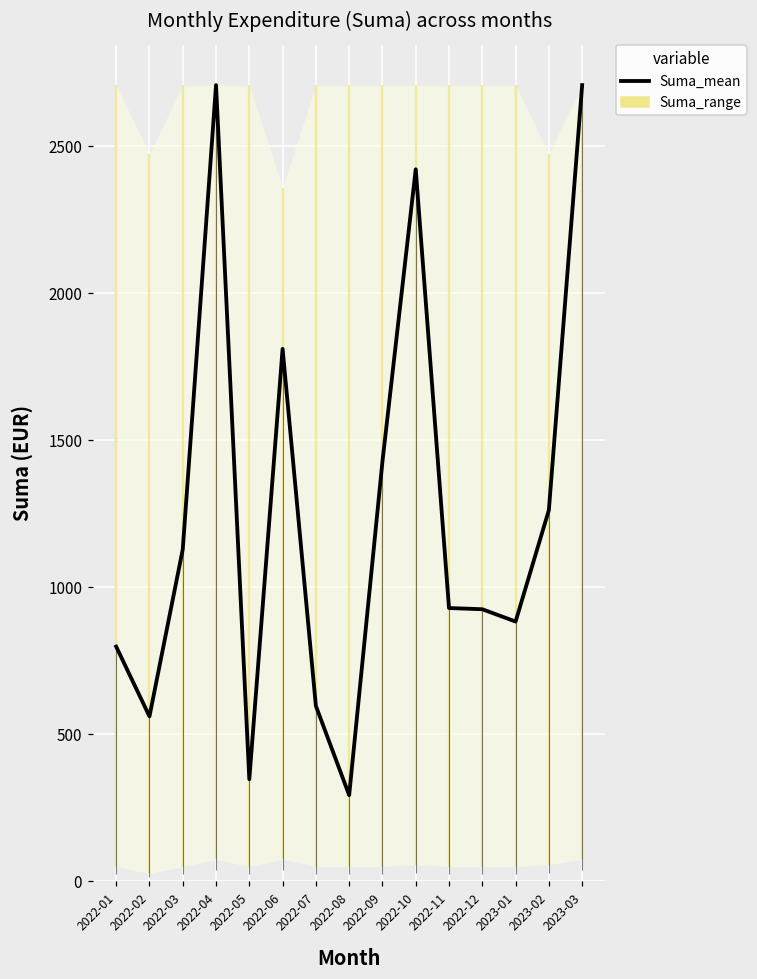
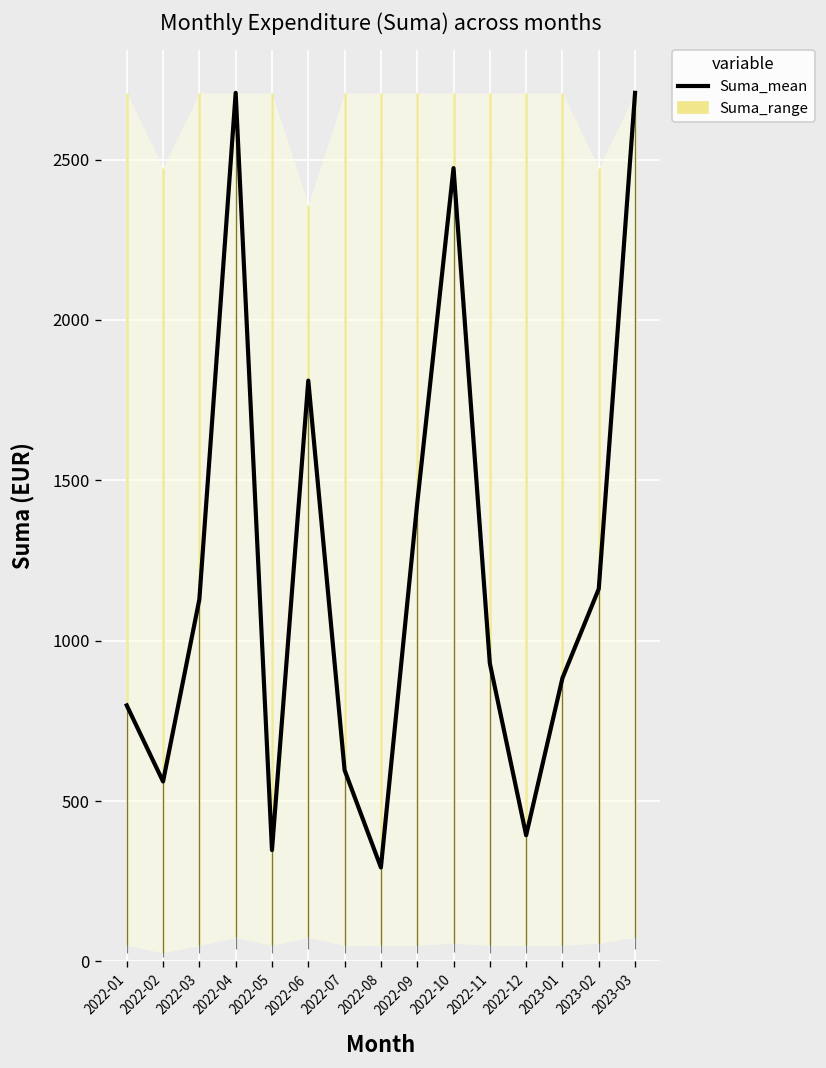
  {
    "Suma_mean": {
      "2022-01": 800,
      "2022-02": 560,
      "2022-03": 1130,
      "2022-05": 350,
      "2022-06": 1810,
      "2022-07": 600,
      "2022-08": 290,
      "2022-09": 1430,
-     "2022-10": 2420,
+     "2022-10": 2470,
      "2022-11": 930,
-     "2022-12": 930,
+     "2022-12": 390,
      "2023-01": 880,
-     "2023-02": 1260
+     "2023-02": 1160
    }
  }
